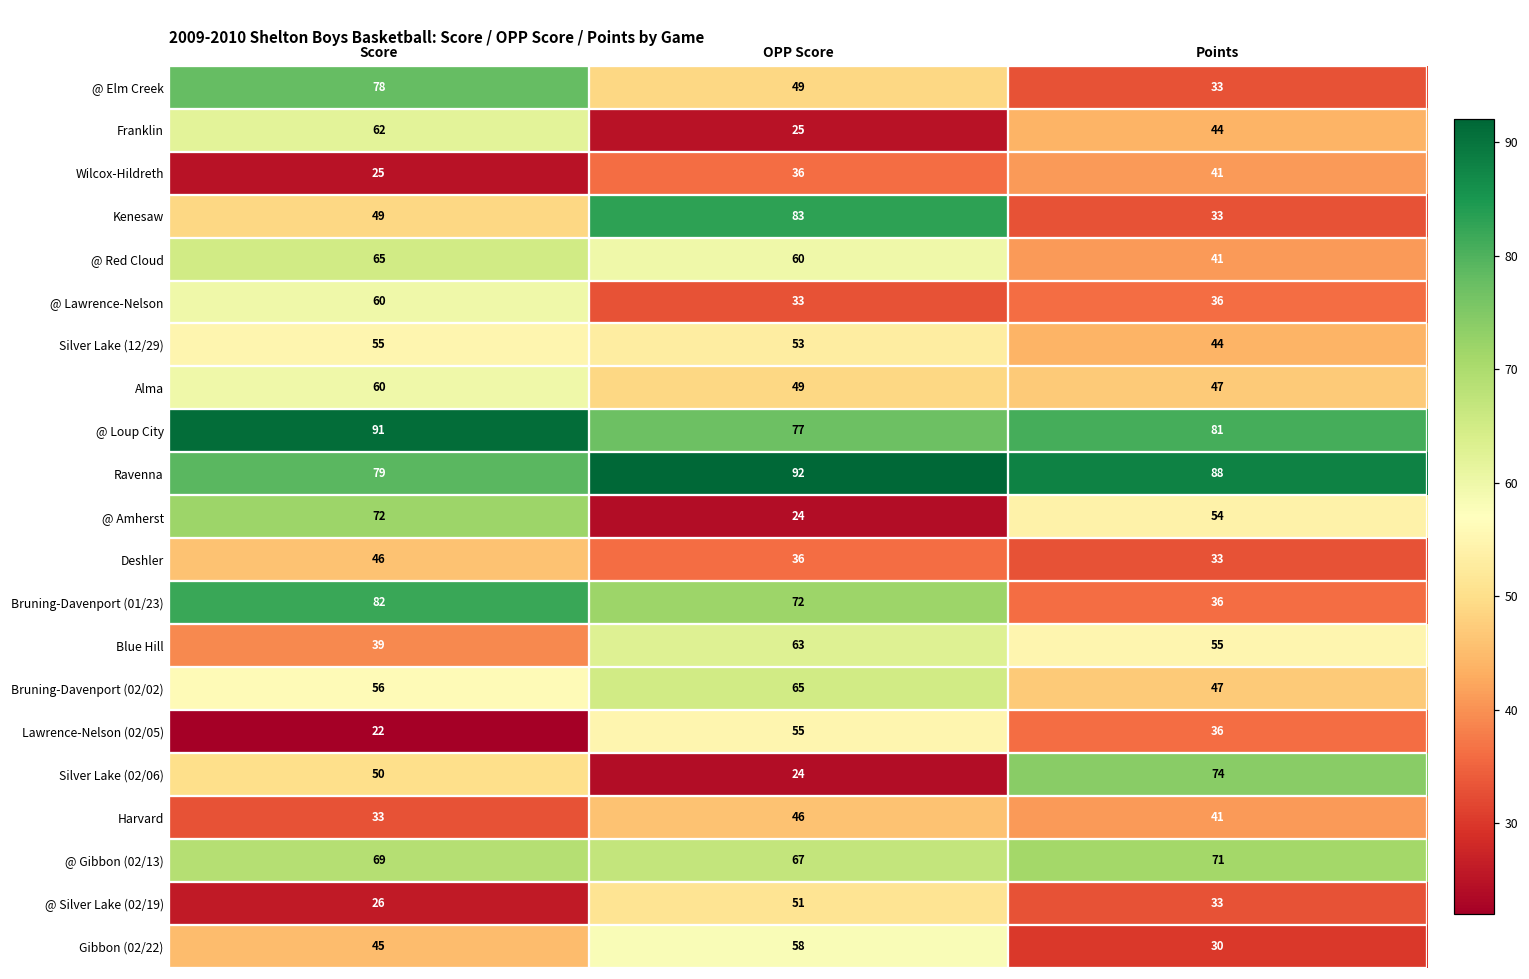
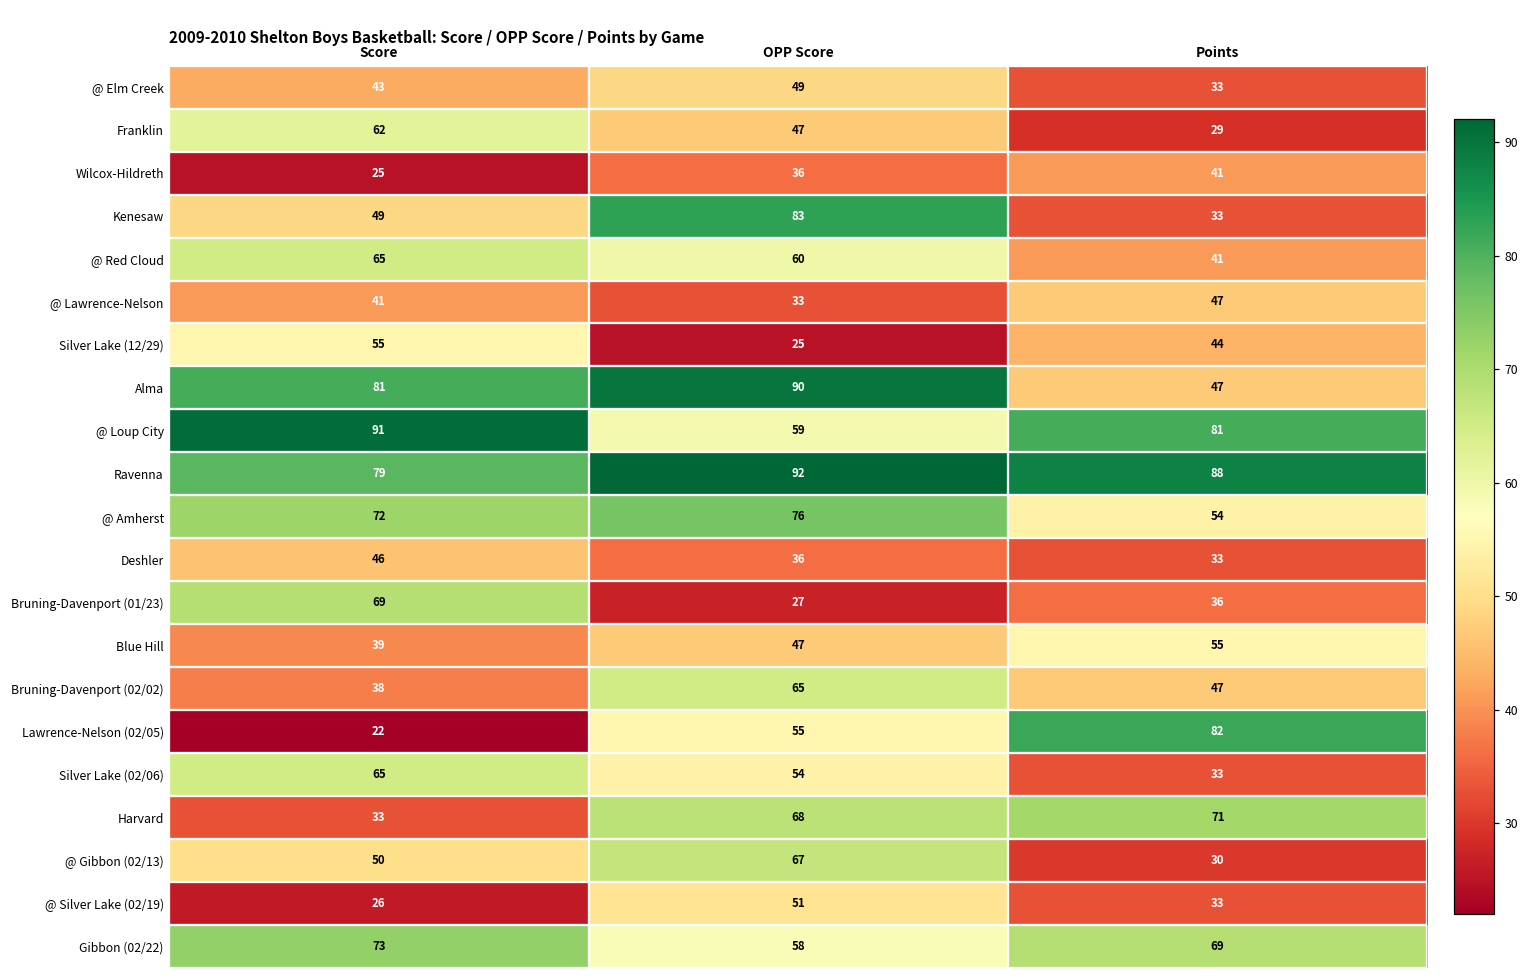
  {
    "@ Elm Creek": {
-     "Score": 78,
+     "Score": 43,
      "OPP Score": 49,
      "Points": 33
    },
    "Franklin": {
      "Score": 62,
-     "OPP Score": 25,
-     "Points": 44
+     "OPP Score": 47,
+     "Points": 29
    },
    "Wilcox-Hildreth": {
      "Score": 25,
      "OPP Score": 36,
      "Points": 41
    },
    "Kenesaw": {
      "Score": 49,
      "OPP Score": 83,
      "Points": 33
    },
    "@ Red Cloud": {
      "Score": 65,
      "OPP Score": 60,
      "Points": 41
    },
    "@ Lawrence-Nelson": {
-     "Score": 60,
+     "Score": 41,
      "OPP Score": 33,
-     "Points": 36
+     "Points": 47
    },
    "Silver Lake (12/29)": {
      "Score": 55,
-     "OPP Score": 53,
+     "OPP Score": 25,
      "Points": 44
    },
    "Alma": {
-     "Score": 60,
-     "OPP Score": 49,
+     "Score": 81,
+     "OPP Score": 90,
      "Points": 47
    },
    "@ Loup City": {
      "Score": 91,
-     "OPP Score": 77,
+     "OPP Score": 59,
      "Points": 81
    },
    "Ravenna": {
      "Score": 79,
      "OPP Score": 92,
      "Points": 88
    },
    "@ Amherst": {
      "Score": 72,
-     "OPP Score": 24,
+     "OPP Score": 76,
      "Points": 54
    },
    "Deshler": {
      "Score": 46,
      "OPP Score": 36,
      "Points": 33
    },
    "Bruning-Davenport (01/23)": {
-     "Score": 82,
-     "OPP Score": 72,
+     "Score": 69,
+     "OPP Score": 27,
      "Points": 36
    },
    "Blue Hill": {
      "Score": 39,
-     "OPP Score": 63,
+     "OPP Score": 47,
      "Points": 55
    },
    "Bruning-Davenport (02/02)": {
-     "Score": 56,
+     "Score": 38,
      "OPP Score": 65,
      "Points": 47
    },
    "Lawrence-Nelson (02/05)": {
      "Score": 22,
      "OPP Score": 55,
-     "Points": 36
+     "Points": 82
    },
    "Silver Lake (02/06)": {
-     "Score": 50,
-     "OPP Score": 24,
-     "Points": 74
+     "Score": 65,
+     "OPP Score": 54,
+     "Points": 33
    },
    "Harvard": {
      "Score": 33,
-     "OPP Score": 46,
-     "Points": 41
+     "OPP Score": 68,
+     "Points": 71
    },
    "@ Gibbon (02/13)": {
-     "Score": 69,
+     "Score": 50,
      "OPP Score": 67,
-     "Points": 71
+     "Points": 30
    },
    "@ Silver Lake (02/19)": {
      "Score": 26,
      "OPP Score": 51,
      "Points": 33
    },
    "Gibbon (02/22)": {
-     "Score": 45,
+     "Score": 73,
      "OPP Score": 58,
-     "Points": 30
+     "Points": 69
    }
  }
